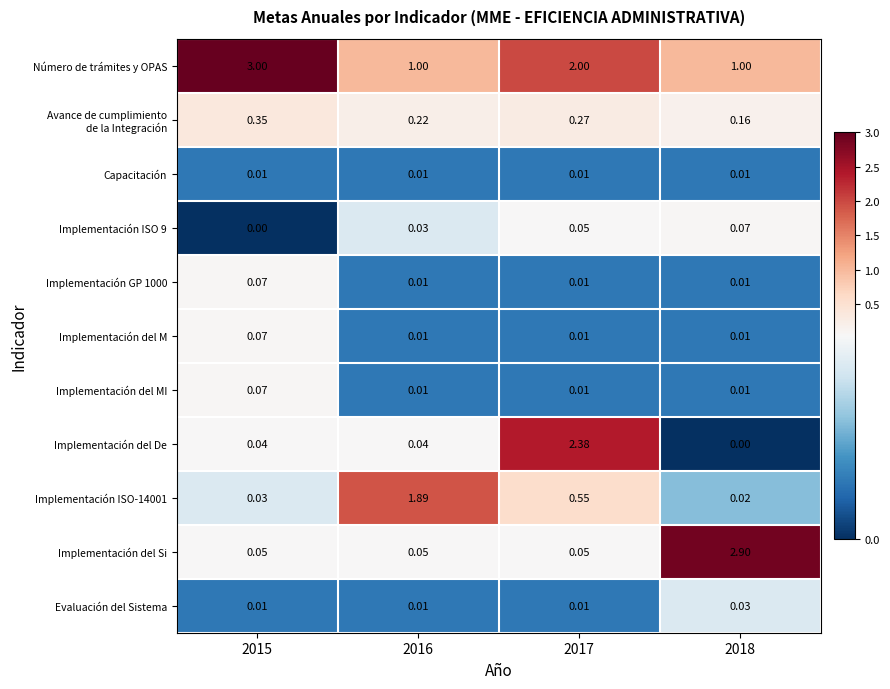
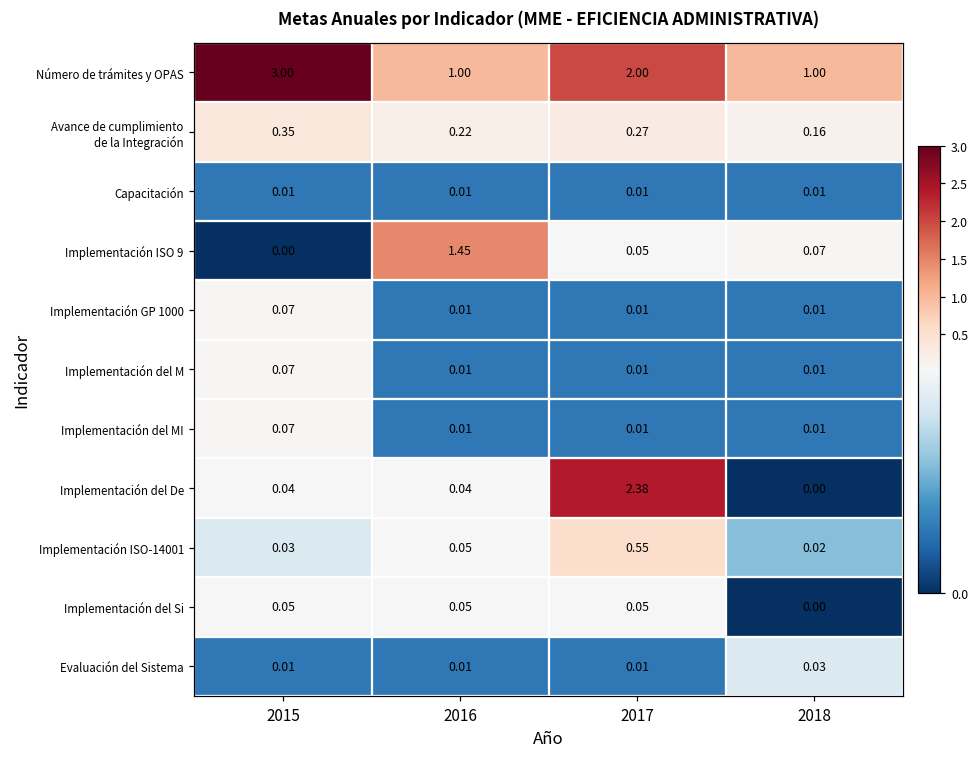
  {
    "Número de trámites y OPAS": {
      "2015": 3.00,
      "2016": 1.00,
      "2017": 2.00,
      "2018": 1.00
    },
    "Avance de cumplimiento de la Integración": {
      "2015": 0.35,
      "2016": 0.22,
      "2017": 0.27,
      "2018": 0.16
    },
    "Capacitación": {
      "2015": 0.01,
      "2016": 0.01,
      "2017": 0.01,
      "2018": 0.01
    },
    "Implementación ISO 9": {
      "2015": 0.00,
-     "2016": 0.03,
+     "2016": 1.45,
      "2017": 0.05,
      "2018": 0.07
    },
    "Implementación GP 1000": {
      "2015": 0.07,
      "2016": 0.01,
      "2017": 0.01,
      "2018": 0.01
    },
    "Implementación del M": {
      "2015": 0.07,
      "2016": 0.01,
      "2017": 0.01,
      "2018": 0.01
    },
    "Implementación del MI": {
      "2015": 0.07,
      "2016": 0.01,
      "2017": 0.01,
      "2018": 0.01
    },
    "Implementación del De": {
      "2015": 0.04,
      "2016": 0.04,
      "2017": 2.38,
      "2018": 0.00
    },
    "Implementación ISO-14001": {
      "2015": 0.03,
-     "2016": 1.89,
+     "2016": 0.05,
      "2017": 0.55,
      "2018": 0.02
    },
    "Implementación del Si": {
      "2015": 0.05,
      "2016": 0.05,
      "2017": 0.05,
-     "2018": 2.90
+     "2018": 0.00
    },
    "Evaluación del Sistema": {
      "2015": 0.01,
      "2016": 0.01,
      "2017": 0.01,
      "2018": 0.03
    }
  }
